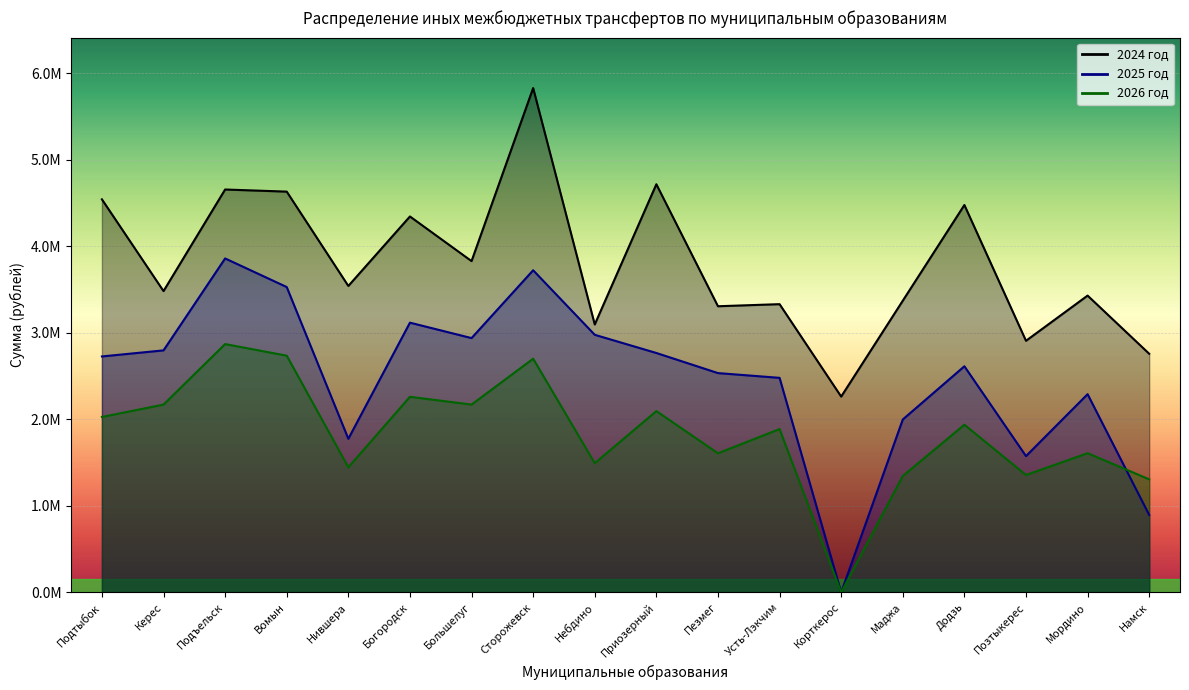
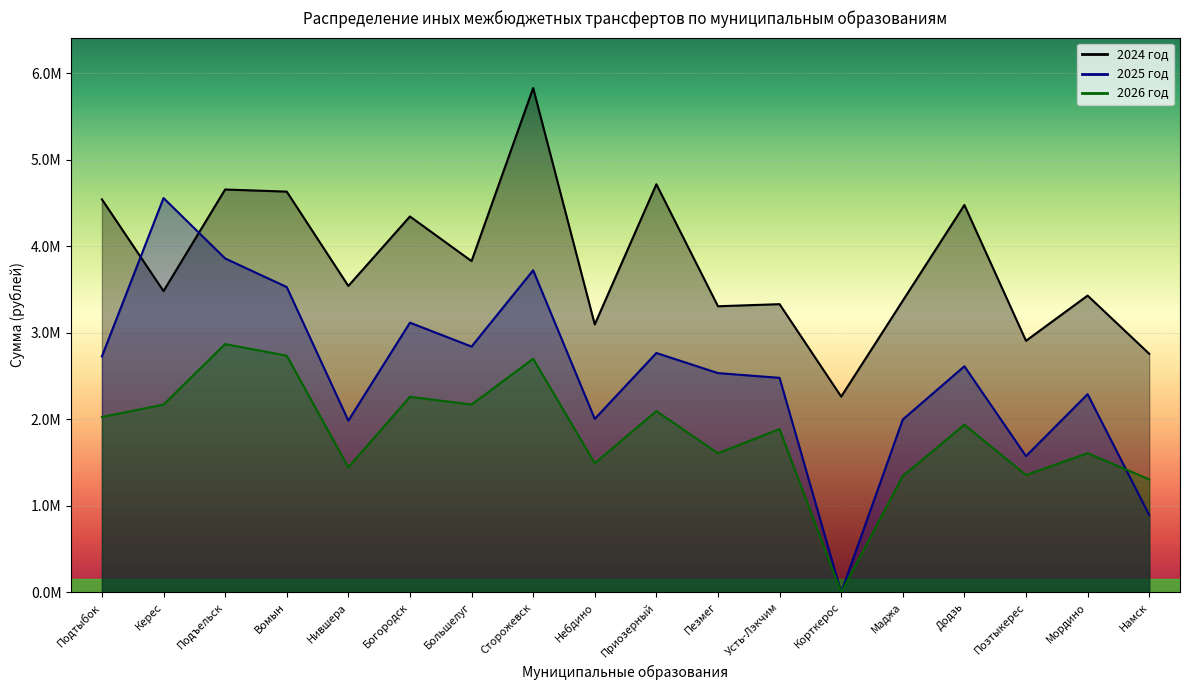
  {
    "2025 год": {
      "Подтыбок": 2700000,
-     "Керес": 2800000,
+     "Керес": 4600000,
      "Подъельск": 3900000,
      "Вомын": 3500000,
-     "Нившера": 1800000,
+     "Нившера": 2000000,
      "Богородск": 3100000,
-     "Большелуг": 2900000,
+     "Большелуг": 2800000,
      "Сторожевск": 3700000,
-     "Небдино": 3000000,
+     "Небдино": 2000000,
      "Приозерный": 2800000,
      "Пезмег": 2500000,
      "Усть-Лэкчим": 2500000,
      "Маджа": 2000000,
      "Додзь": 2600000,
      "Позтыкерес": 1600000,
      "Мордино": 2300000,
      "Намск": 900000
    }
  }
